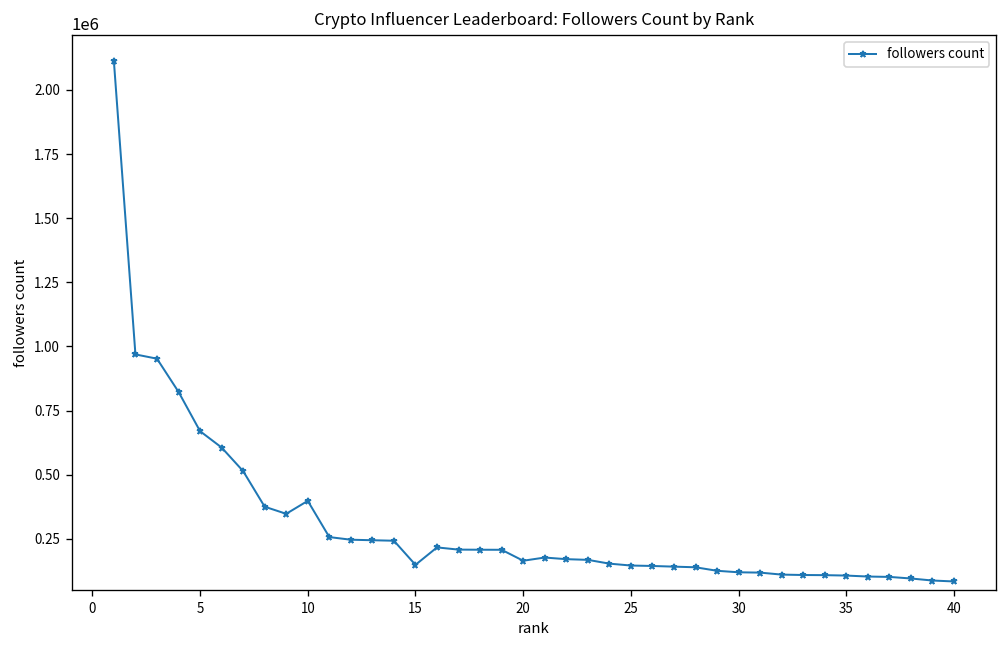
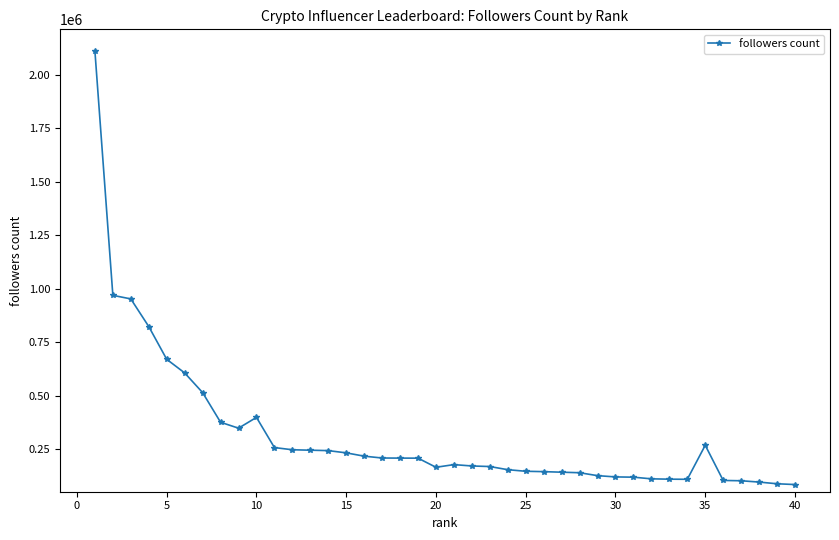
  {
    "5": 670000,
    "10": 400000,
-   "15": 150000,
+   "15": 230000,
    "20": 160000,
    "25": 150000,
    "30": 120000,
-   "35": 110000,
+   "35": 270000,
    "40": 80000
  }
